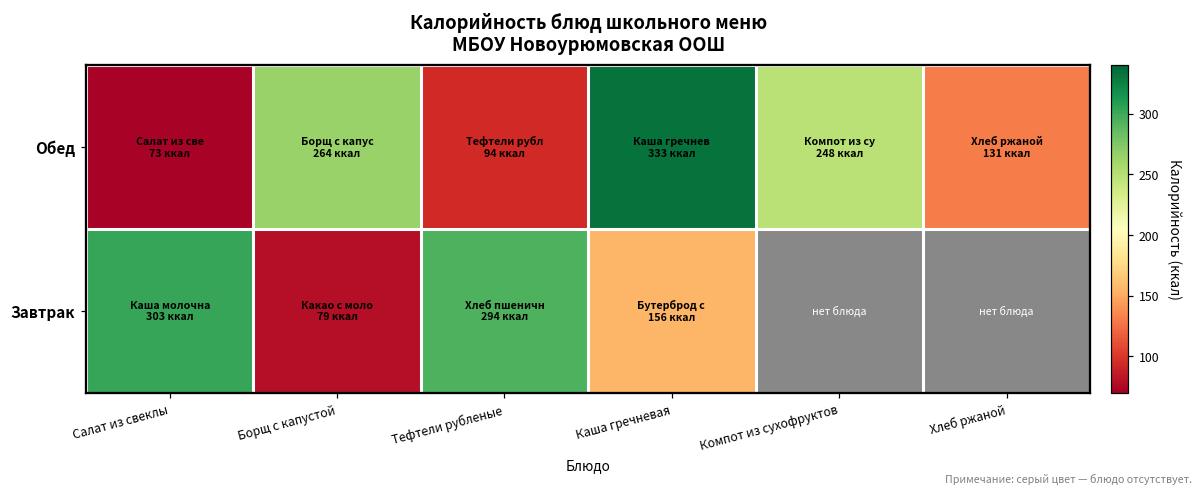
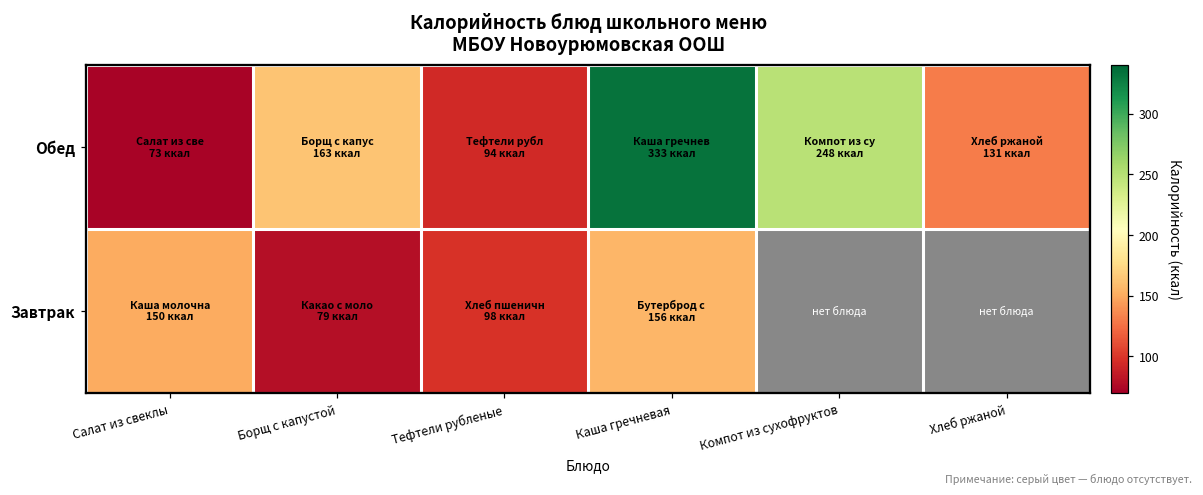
  {
    "Обед": {
      "Салат из свеклы": 73,
-     "Борщ с капустой": 264,
+     "Борщ с капустой": 163,
      "Тефтели рубленые": 94,
      "Каша гречневая": 333,
      "Компот из сухофруктов": 248,
      "Хлеб ржаной": 131
    },
    "Завтрак": {
-     "Салат из свеклы": 303,
+     "Салат из свеклы": 150,
      "Борщ с капустой": 79,
-     "Тефтели рубленые": 294,
+     "Тефтели рубленые": 98,
      "Каша гречневая": 156
    }
  }
